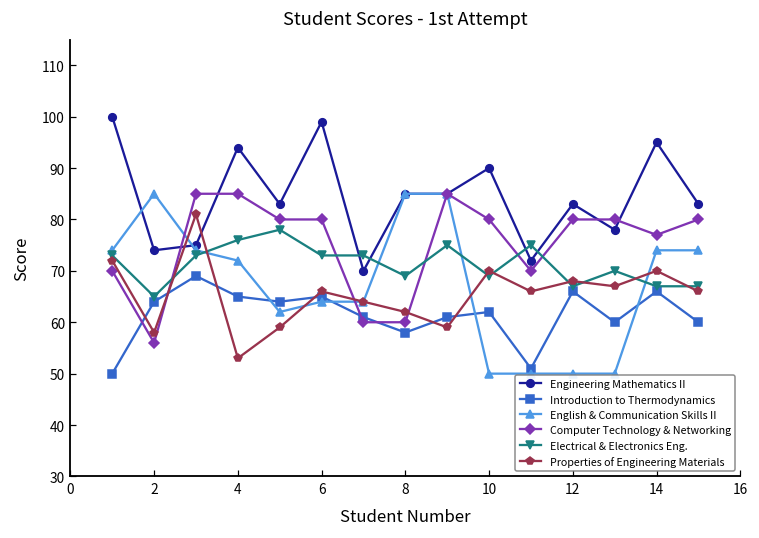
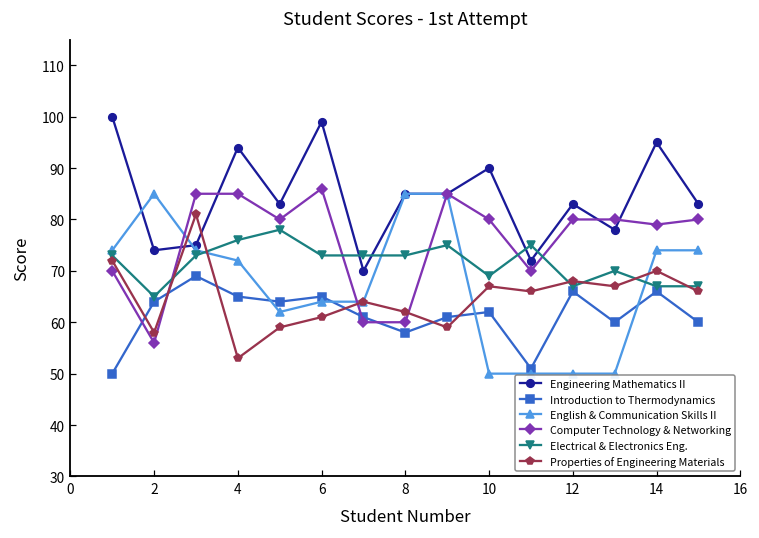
  {
    "Engineering Mathematics II": {
      "2": 74,
      "4": 94,
      "6": 99,
      "10": 90,
      "12": 83,
      "14": 95
    },
    "Introduction to Thermodynamics": {
      "2": 64,
      "4": 65,
      "6": 65,
      "8": 58,
      "10": 62,
      "12": 66,
      "14": 66
    },
    "English & Communication Skills II": {
      "2": 85,
      "4": 72,
      "6": 64,
      "10": 50,
      "14": 74
    },
    "Computer Technology & Networking": {
      "2": 56,
      "4": 85,
-     "6": 80,
+     "6": 86,
      "8": 60,
      "10": 80,
      "12": 80,
-     "14": 77
+     "14": 79
    },
    "Electrical & Electronics Eng.": {
      "2": 65,
      "4": 76,
      "6": 73,
-     "8": 69,
+     "8": 73,
      "10": 69,
      "12": 67,
      "14": 67
    },
    "Properties of Engineering Materials": {
      "2": 58,
      "4": 53,
-     "6": 66,
+     "6": 61,
      "8": 62,
-     "10": 70,
+     "10": 67,
      "12": 68,
      "14": 70
    }
  }
